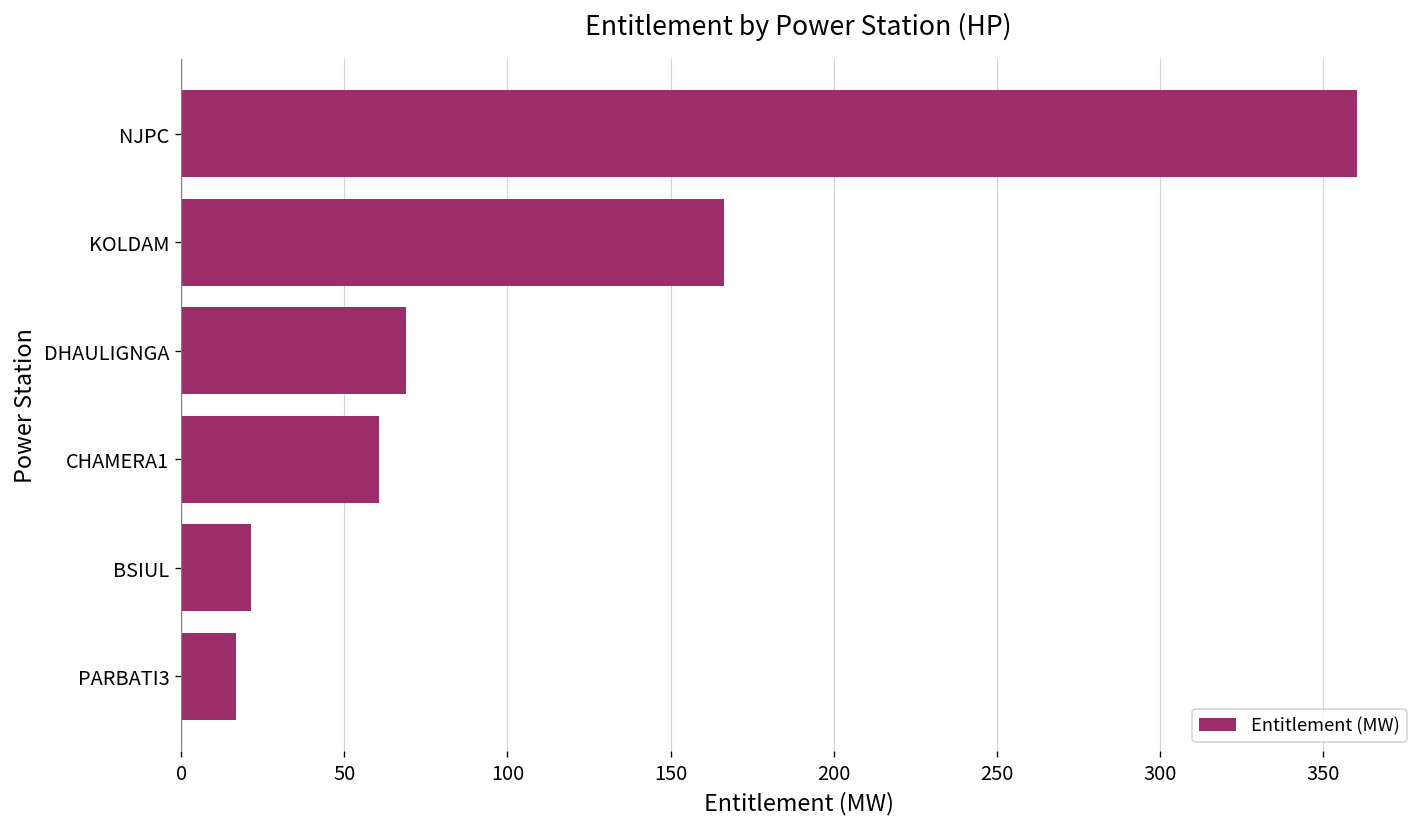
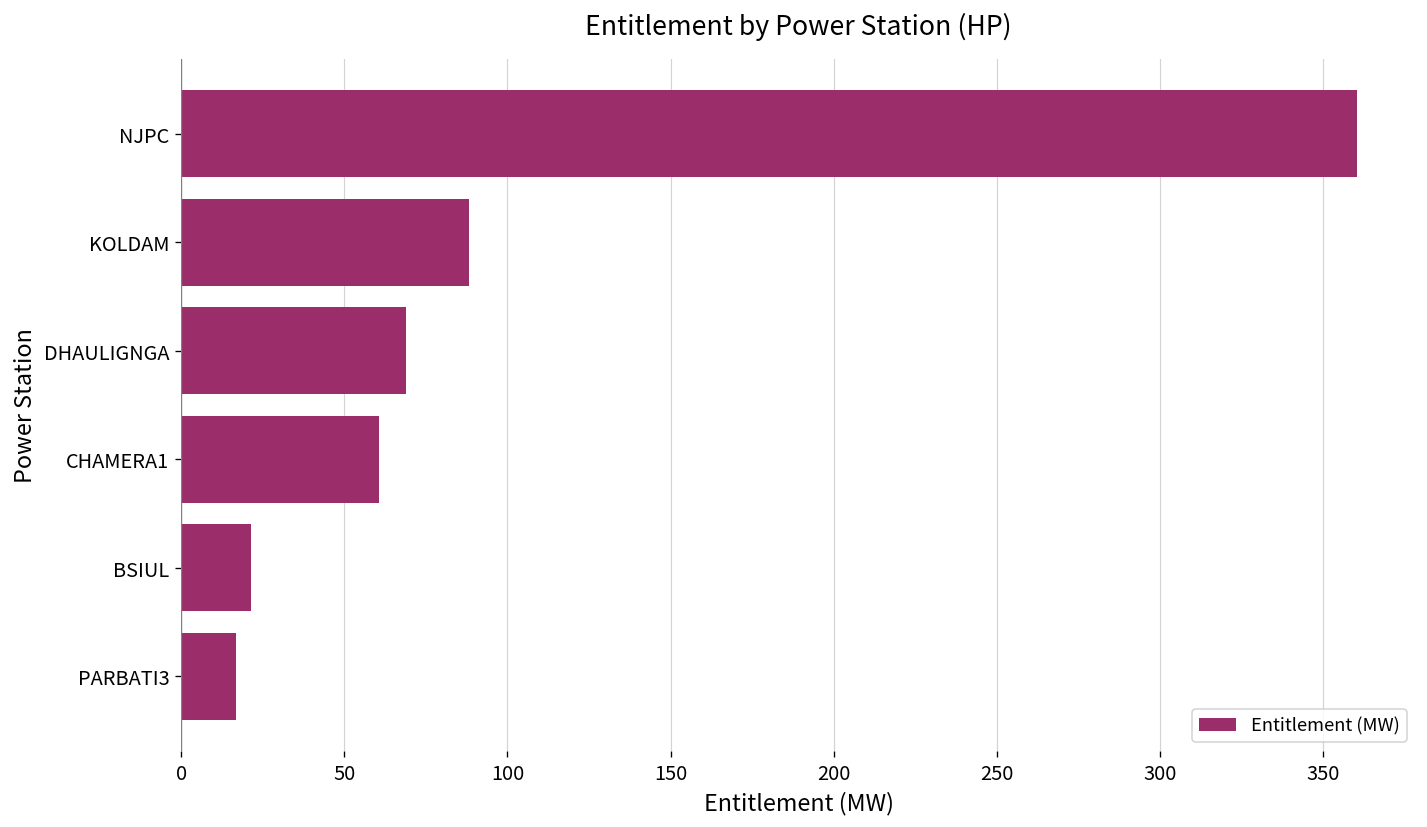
  {
    "NJPC": 360,
-   "KOLDAM": 166,
+   "KOLDAM": 88,
    "DHAULIGNGA": 69,
    "CHAMERA1": 61,
    "BSIUL": 21,
    "PARBATI3": 17
  }
